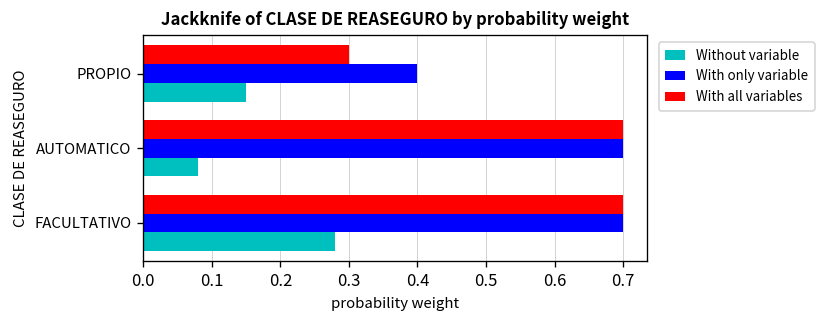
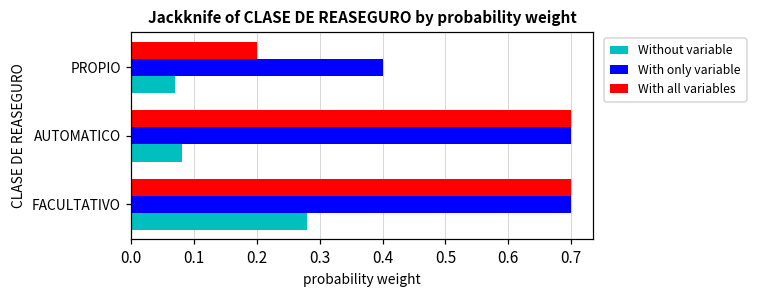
  {
    "Without variable": {
-     "PROPIO": 0.15,
+     "PROPIO": 0.07,
      "AUTOMATICO": 0.08,
      "FACULTATIVO": 0.28
    },
    "With only variable": {
      "PROPIO": 0.40,
      "AUTOMATICO": 0.70,
      "FACULTATIVO": 0.70
    },
    "With all variables": {
-     "PROPIO": 0.3,
+     "PROPIO": 0.2,
      "AUTOMATICO": 0.7,
      "FACULTATIVO": 0.7
    }
  }
